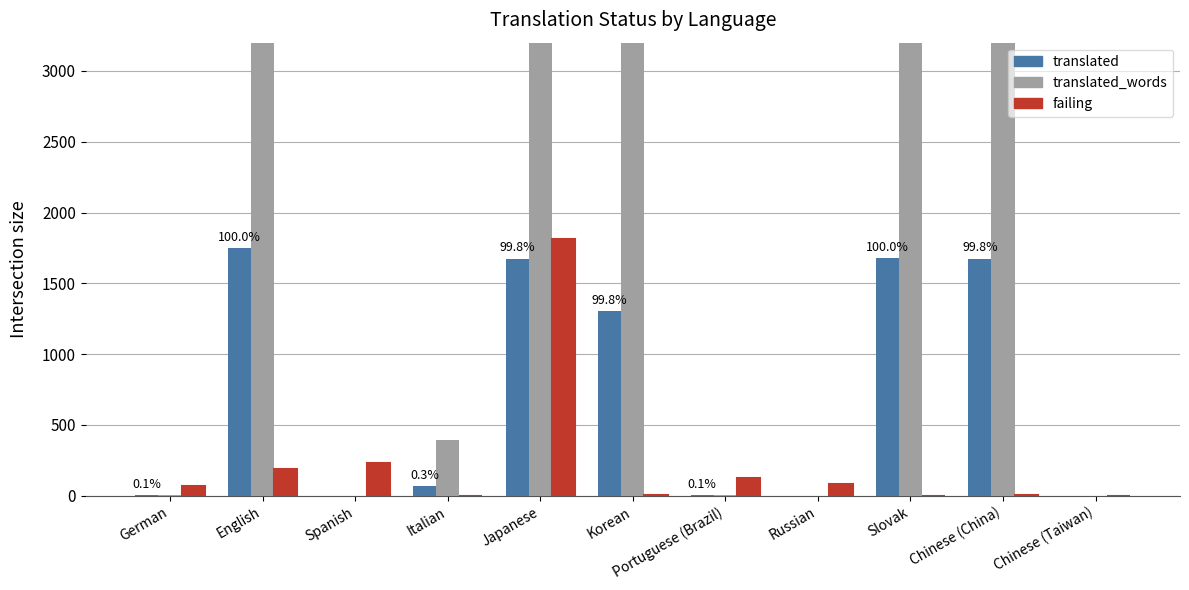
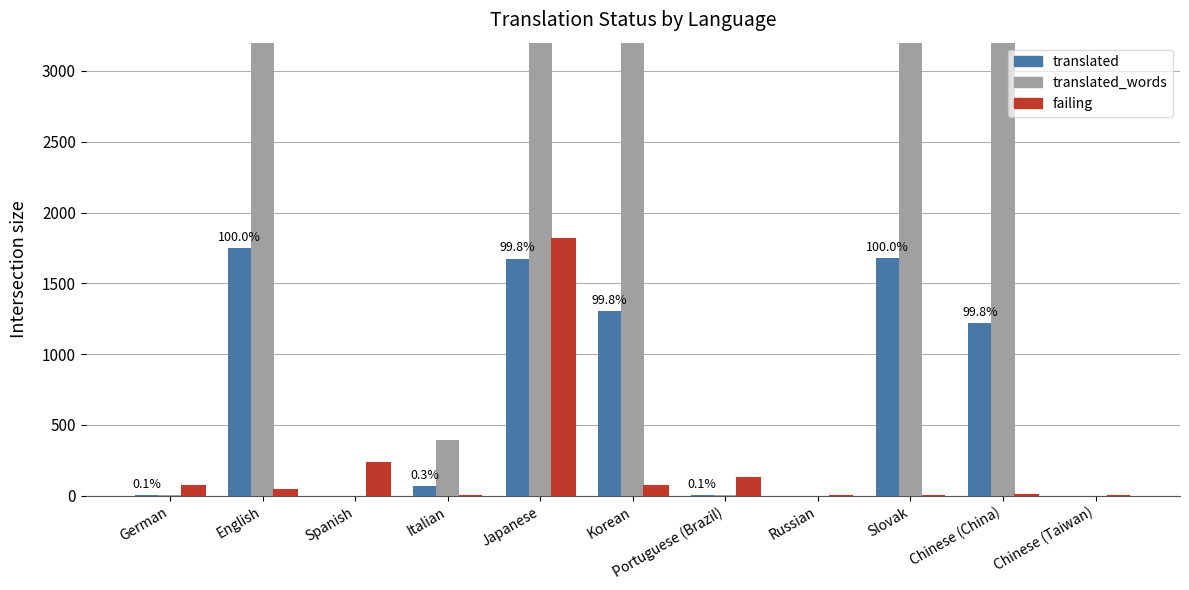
  {
    "translated": {
      "Spanish": 0,
      "Russian": 0,
-     "Chinese (China)": 1680,
+     "Chinese (China)": 1220,
      "Chinese (Taiwan)": 0
    },
    "translated_words": {
      "Spanish": 0,
      "Italian": 400,
      "Russian": 0,
      "Chinese (Taiwan)": 0
    },
    "failing": {
      "German": 70,
-     "English": 190,
+     "English": 40,
      "Spanish": 230,
      "Japanese": 1820,
-     "Korean": 0,
+     "Korean": 70,
      "Portuguese (Brazil)": 130,
-     "Russian": 80,
+     "Russian": 0,
      "Slovak": 0
    }
  }
